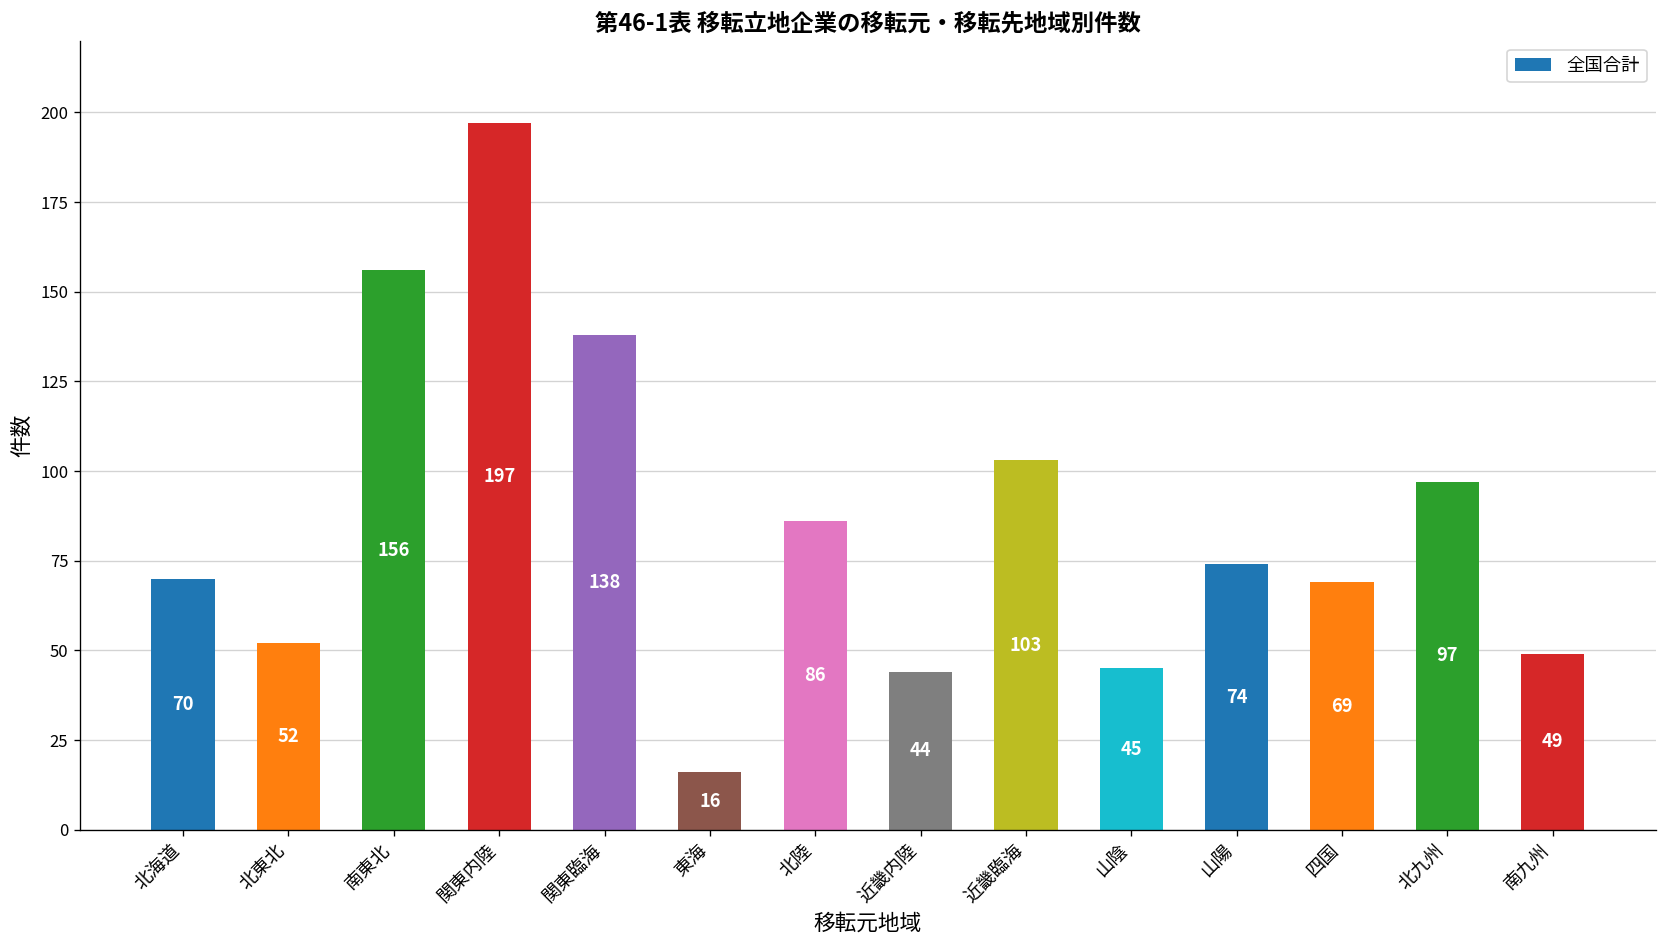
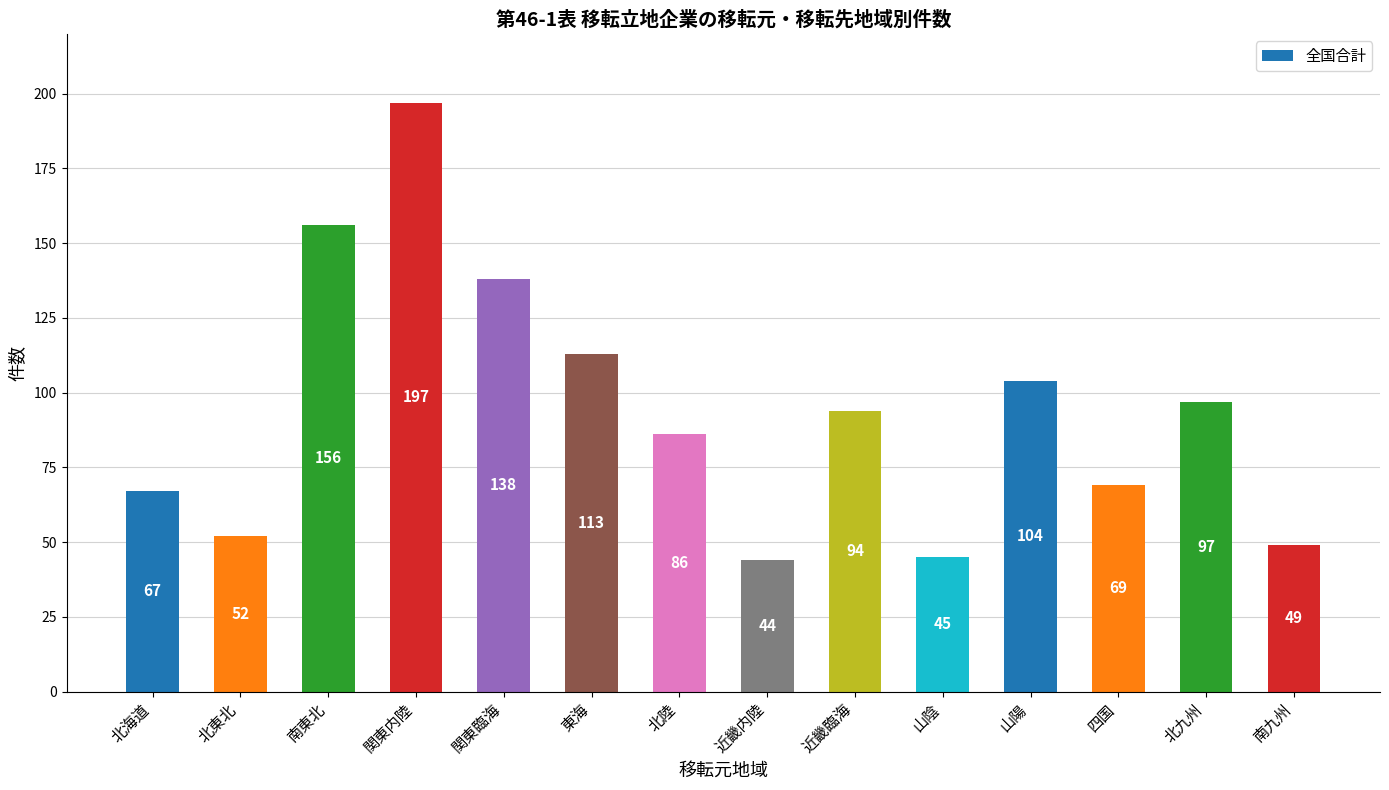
  {
-   "北海道": 70,
+   "北海道": 67,
    "北東北": 52,
    "南東北": 156,
    "関東内陸": 197,
    "関東臨海": 138,
-   "東海": 16,
+   "東海": 113,
    "北陸": 86,
    "近畿内陸": 44,
-   "近畿臨海": 103,
+   "近畿臨海": 94,
    "山陰": 45,
-   "山陽": 74,
+   "山陽": 104,
    "四国": 69,
    "北九州": 97,
    "南九州": 49
  }
